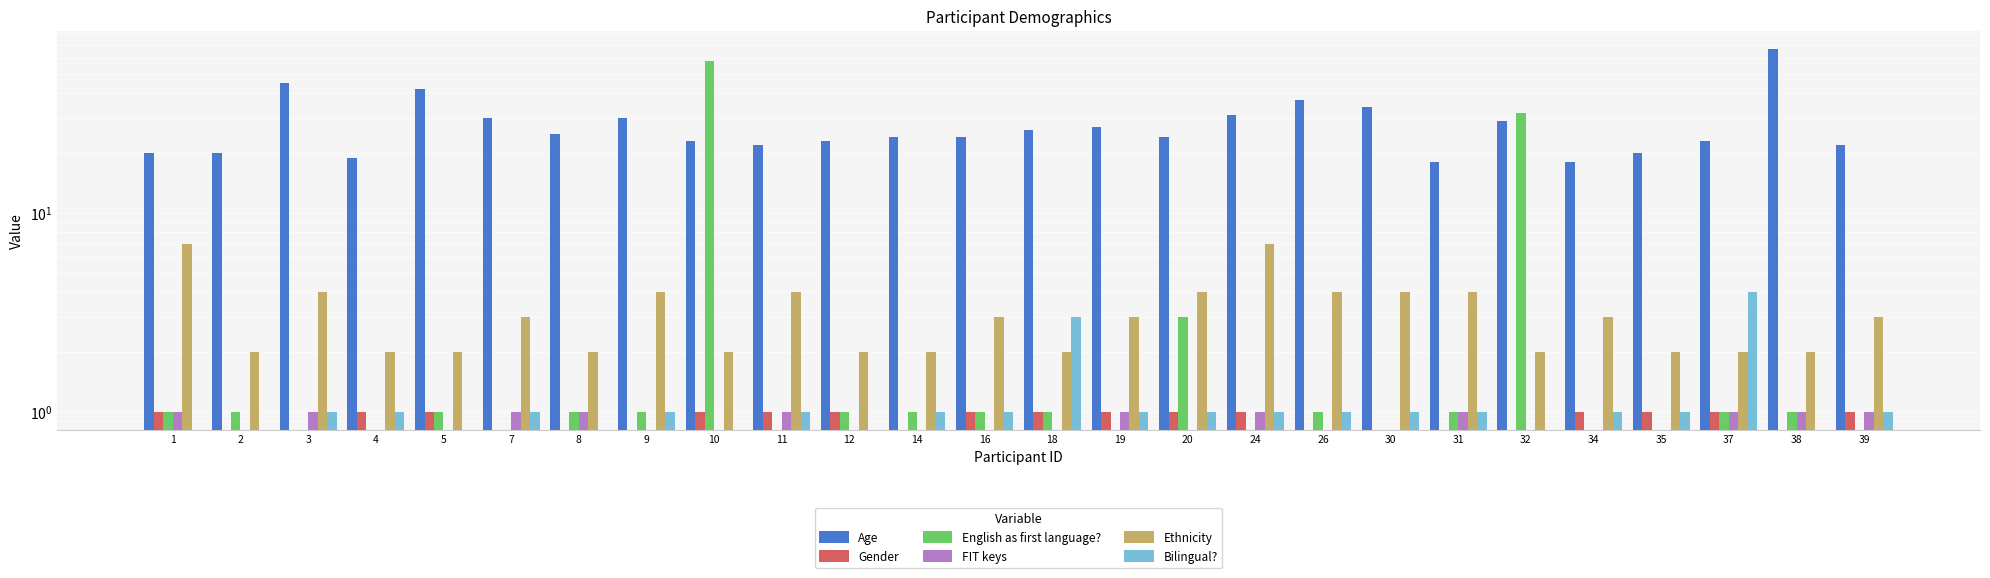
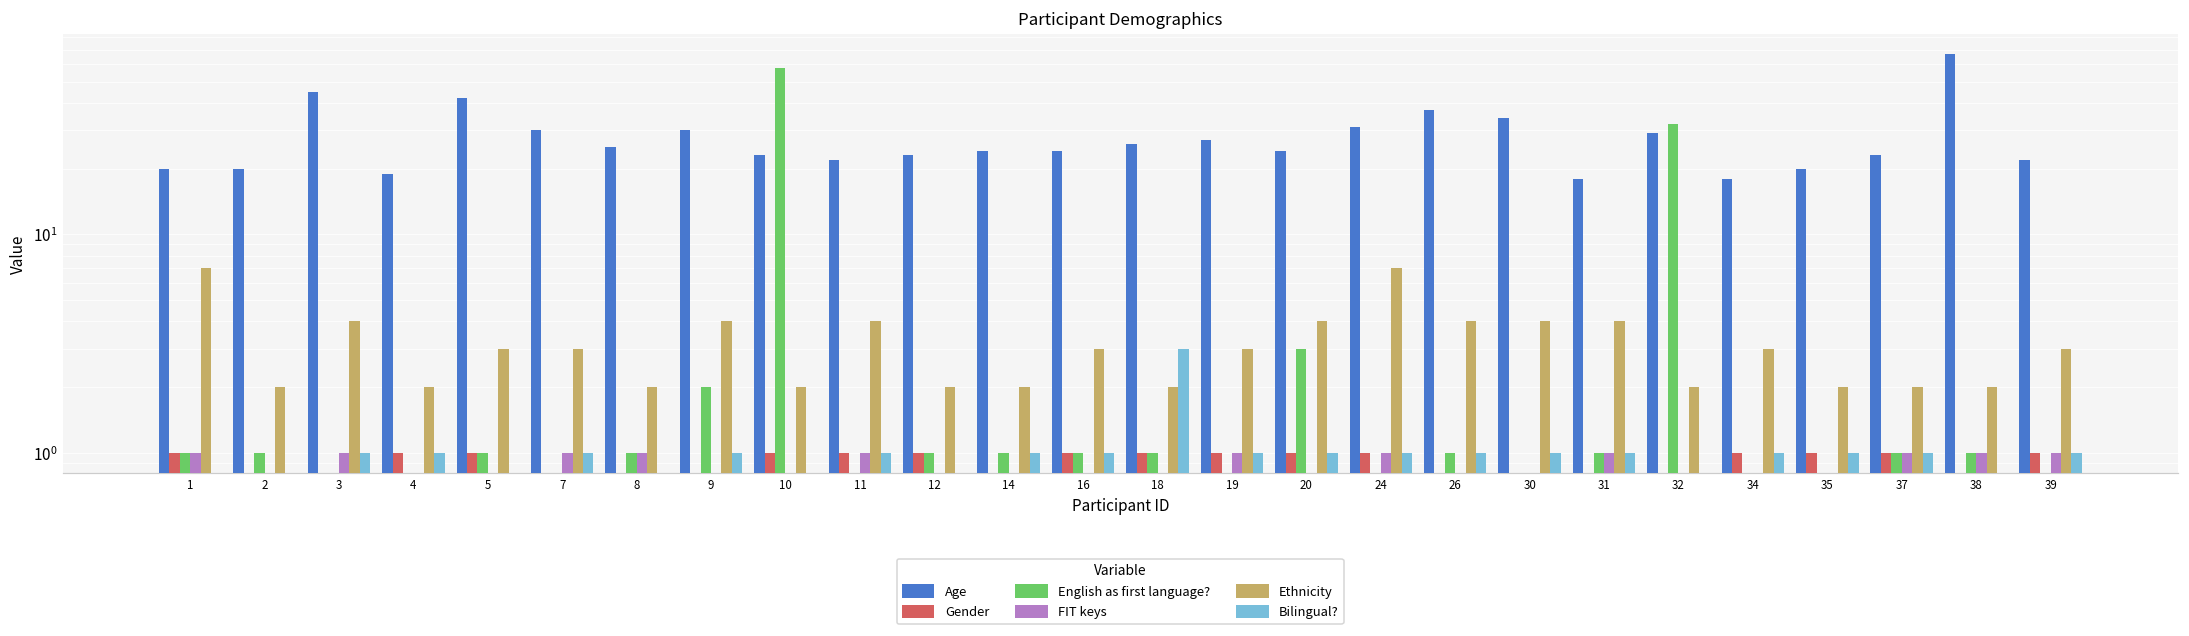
  {
    "Age": {
      "1": 20,
      "2": 20,
      "3": 45,
      "4": 19,
      "5": 42,
      "7": 30,
      "8": 25,
      "9": 30,
      "10": 23,
      "11": 22,
      "12": 23,
      "14": 24,
      "16": 24,
      "18": 26,
      "19": 27,
      "20": 24,
      "24": 31,
      "26": 37,
      "30": 34,
      "31": 18,
      "32": 29,
      "34": 18,
      "35": 20,
      "37": 23,
      "38": 67,
      "39": 22
    },
    "Gender": {
      "1": 1,
      "4": 1,
      "5": 1,
      "10": 1,
      "11": 1,
      "12": 1,
      "16": 1,
      "18": 1,
      "19": 1,
      "20": 1,
      "24": 1,
      "34": 1,
      "35": 1,
      "37": 1,
      "39": 1
    },
    "English as first language?": {
      "1": 1,
      "2": 1,
      "5": 1,
      "8": 1,
-     "9": 1,
+     "9": 2,
      "10": 58,
      "12": 1,
      "14": 1,
      "16": 1,
      "18": 1,
      "20": 3,
      "26": 1,
      "31": 1,
      "32": 32,
      "37": 1,
      "38": 1
    },
    "FIT keys": {
      "1": 1,
      "3": 1,
      "7": 1,
      "8": 1,
      "11": 1,
      "19": 1,
      "24": 1,
      "31": 1,
      "37": 1,
      "38": 1,
      "39": 1
    },
    "Ethnicity": {
      "1": 7,
      "2": 2,
      "3": 4,
      "4": 2,
-     "5": 2,
+     "5": 3,
      "7": 3,
      "8": 2,
      "9": 4,
      "10": 2,
      "11": 4,
      "12": 2,
      "14": 2,
      "16": 3,
      "18": 2,
      "19": 3,
      "20": 4,
      "24": 7,
      "26": 4,
      "30": 4,
      "31": 4,
      "32": 2,
      "34": 3,
      "35": 2,
      "37": 2,
      "38": 2,
      "39": 3
    },
    "Bilingual?": {
      "3": 1,
      "4": 1,
      "7": 1,
      "9": 1,
      "11": 1,
      "14": 1,
      "16": 1,
      "18": 3,
      "19": 1,
      "20": 1,
      "24": 1,
      "26": 1,
      "30": 1,
      "31": 1,
      "34": 1,
      "35": 1,
-     "37": 4,
+     "37": 1,
      "39": 1
    }
  }
